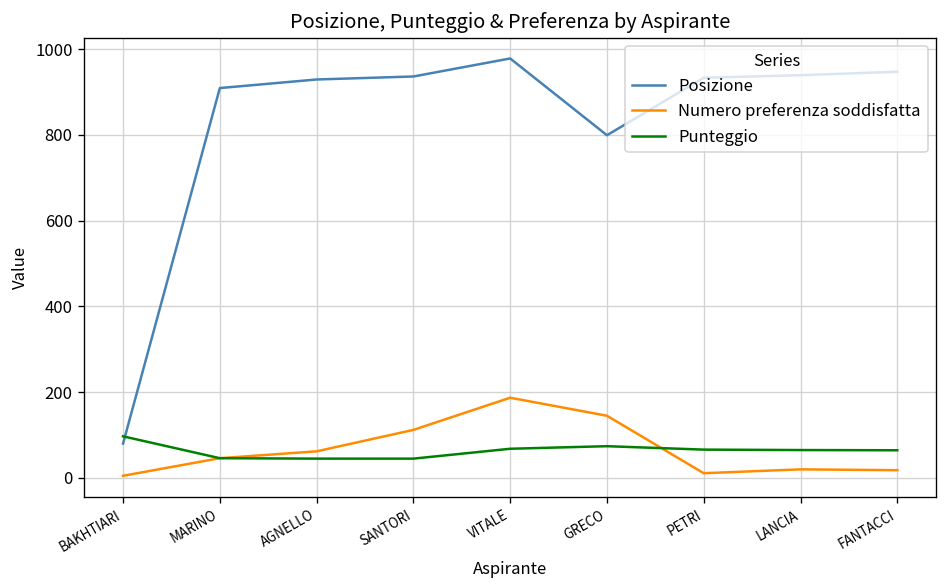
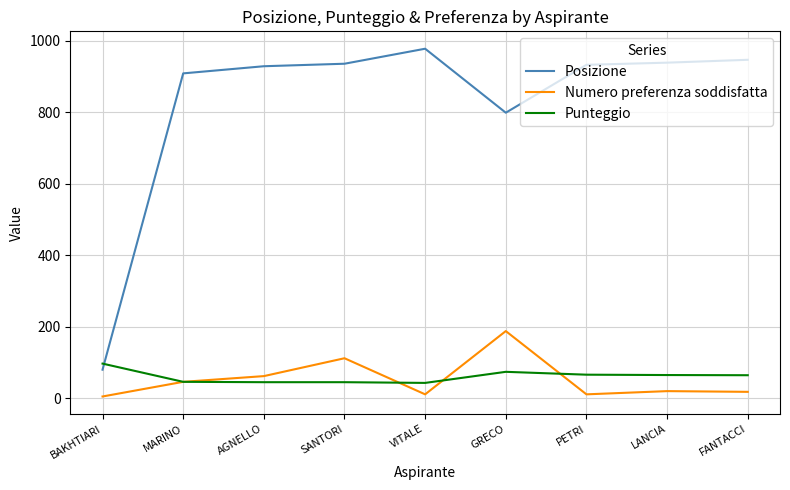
  {
    "Posizione": {
      "BAKHTIARI": 80,
      "MARINO": 910,
      "AGNELLO": 930,
      "SANTORI": 940,
      "VITALE": 980,
      "GRECO": 800
    },
    "Numero preferenza soddisfatta": {
      "BAKHTIARI": 10,
      "AGNELLO": 60,
      "SANTORI": 110,
-     "VITALE": 190,
-     "GRECO": 150,
+     "VITALE": 10,
+     "GRECO": 190,
      "PETRI": 10,
      "LANCIA": 20,
      "FANTACCI": 20
    },
    "Punteggio": {
      "BAKHTIARI": 100,
      "AGNELLO": 50,
      "SANTORI": 50,
-     "VITALE": 70,
+     "VITALE": 40,
      "GRECO": 70,
      "PETRI": 70,
      "LANCIA": 70,
      "FANTACCI": 60
    }
  }
